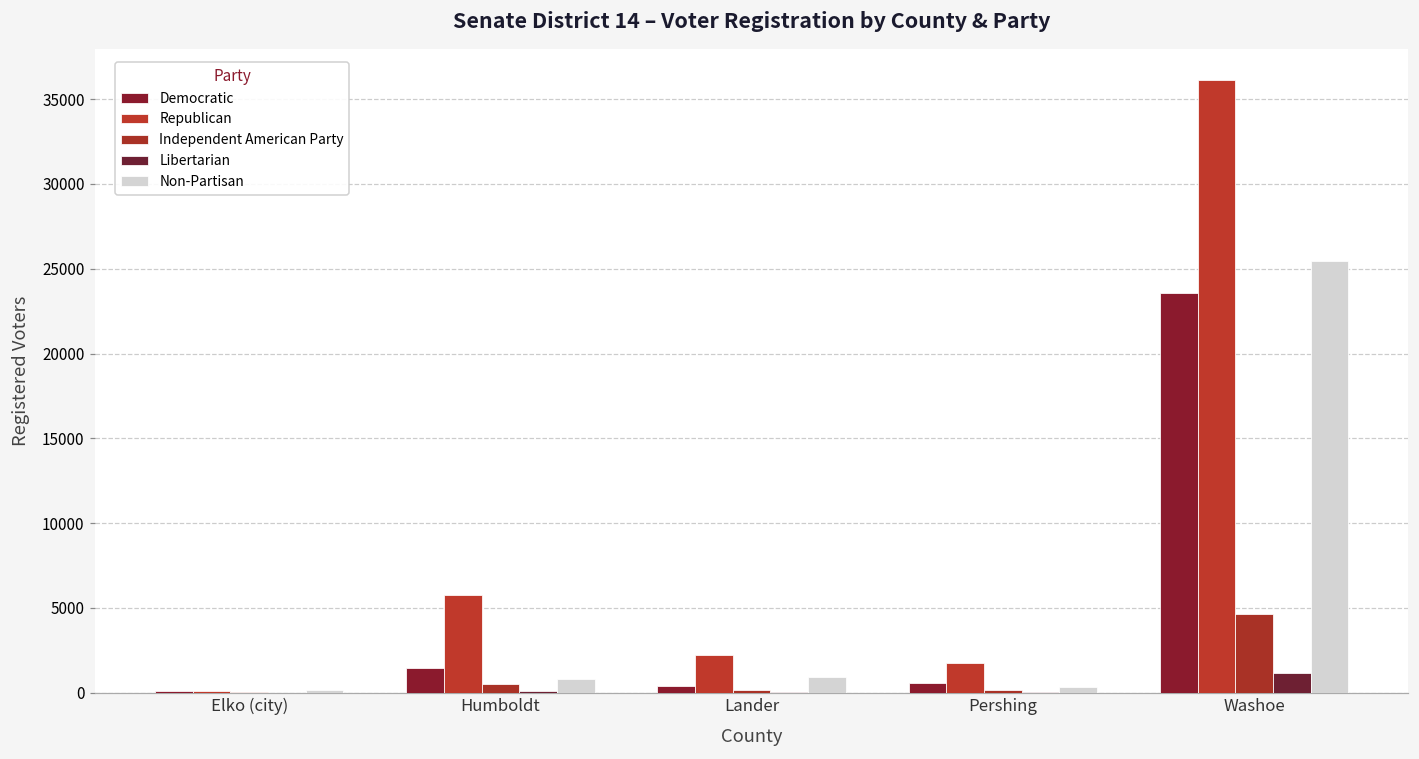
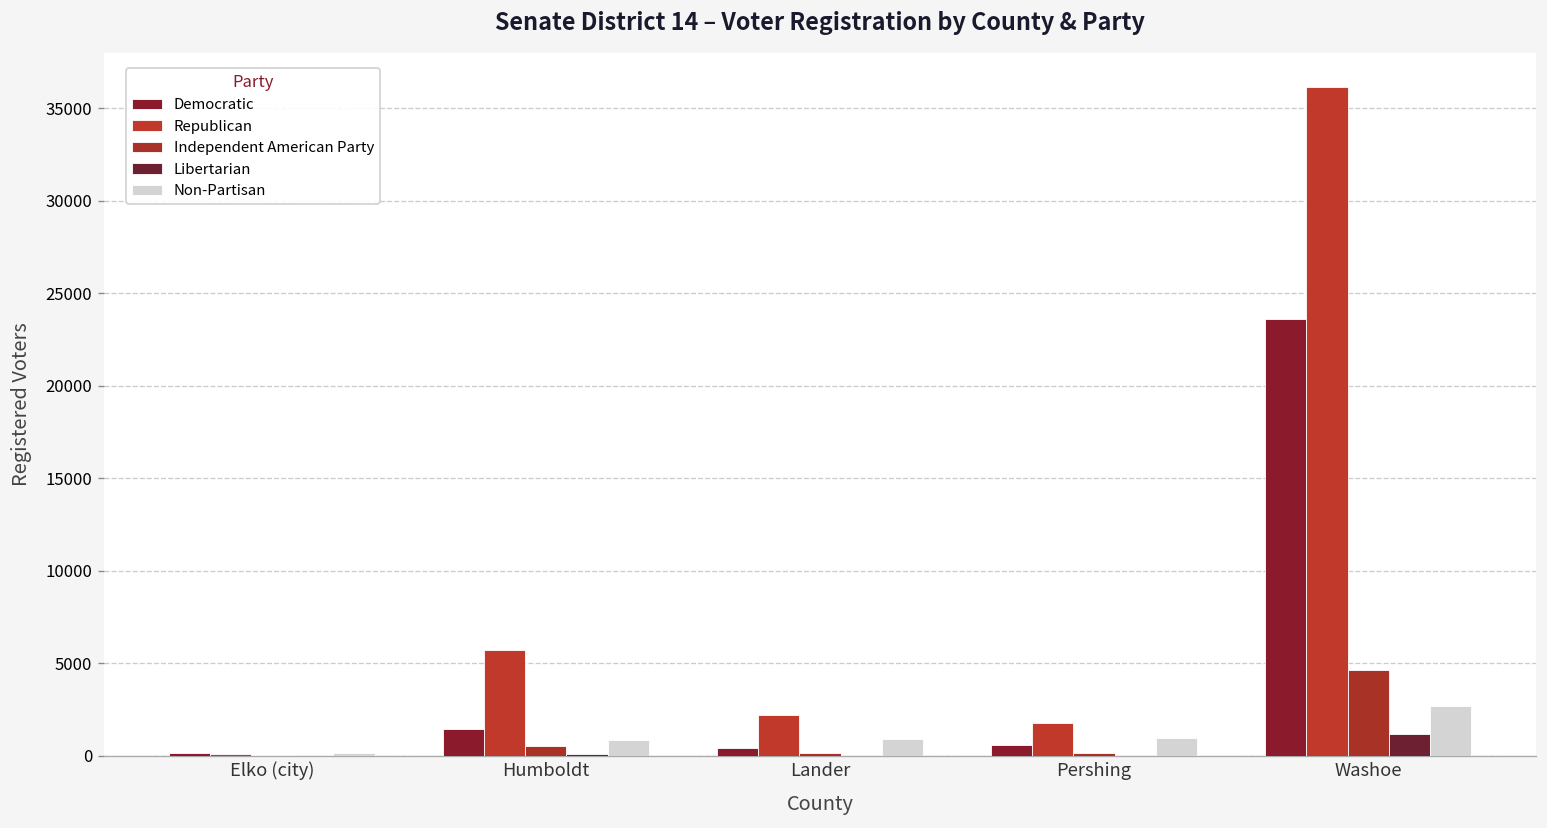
  {
    "Non-Partisan": {
      "Humboldt": 800,
      "Lander": 900,
-     "Pershing": 300,
-     "Washoe": 25500
+     "Pershing": 1000,
+     "Washoe": 2700
    }
  }
